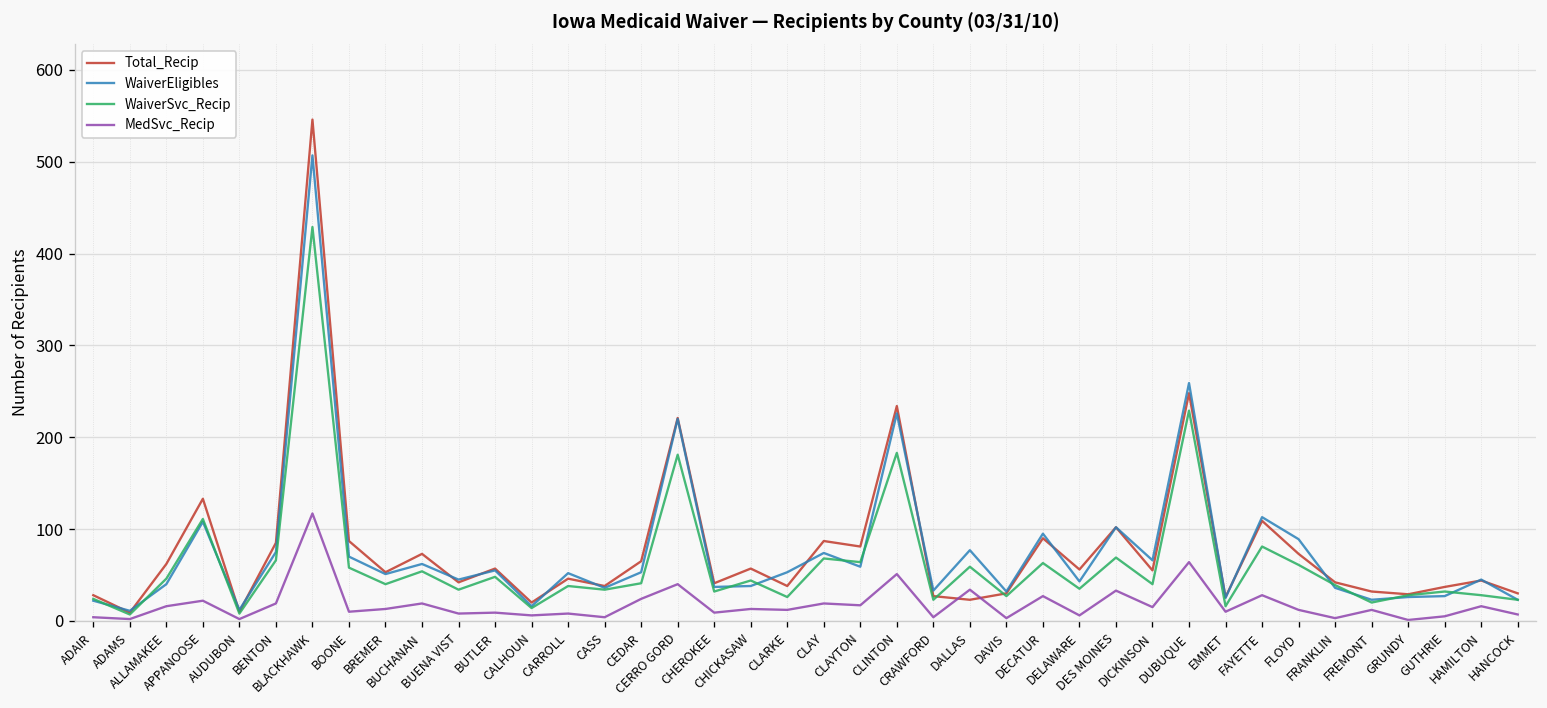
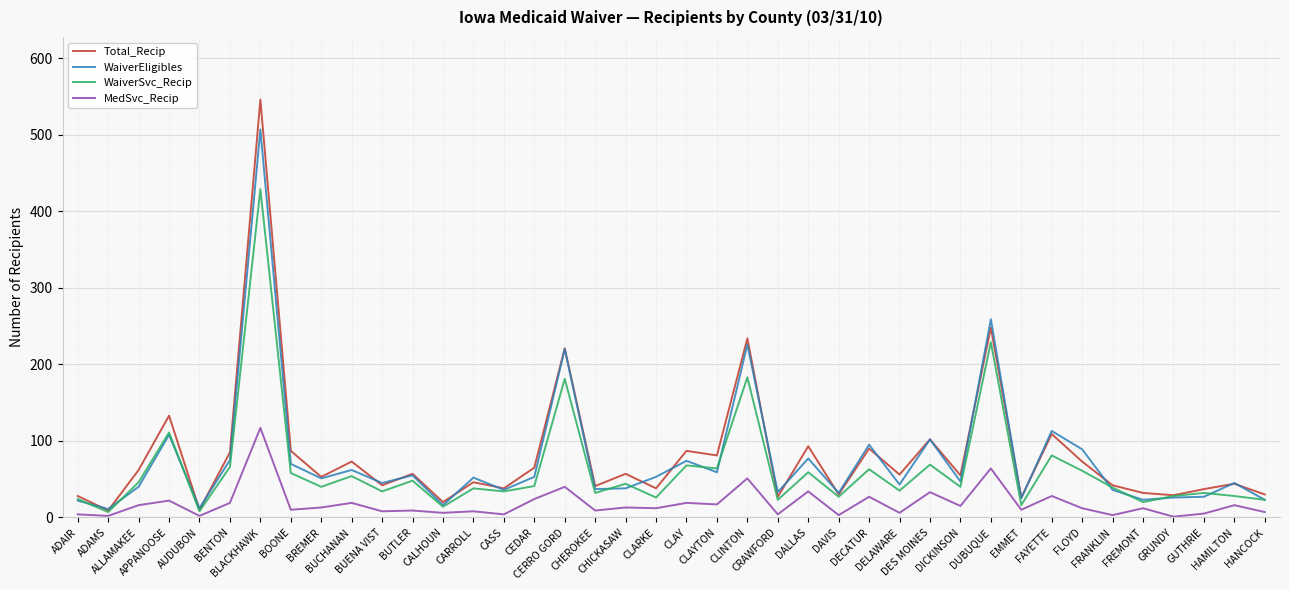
  {
    "Total_Recip": {
      "ADAIR": 30,
      "ALLAMAKEE": 60,
      "APPANOOSE": 130,
      "BENTON": 90,
      "BLACKHAWK": 550,
      "BOONE": 90,
      "BUCHANAN": 70,
      "CALHOUN": 20,
      "CARROLL": 50,
      "CEDAR": 70,
      "CHEROKEE": 40,
      "CHICKASAW": 60,
      "CLARKE": 40,
      "CLAY": 90,
      "CLAYTON": 80,
      "CLINTON": 230,
      "CRAWFORD": 30,
-     "DALLAS": 20,
+     "DALLAS": 90,
      "DECATUR": 90,
      "DELAWARE": 60,
      "DICKINSON": 60,
      "DUBUQUE": 250,
      "FAYETTE": 110,
      "FLOYD": 70,
      "FREMONT": 30,
      "GUTHRIE": 40,
      "HANCOCK": 30
    },
    "WaiverEligibles": {
      "ALLAMAKEE": 40,
      "BENTON": 80,
      "BLACKHAWK": 510,
      "BOONE": 70,
      "BUCHANAN": 60,
      "CARROLL": 50,
      "CEDAR": 50,
      "CHEROKEE": 40,
      "CHICKASAW": 40,
      "CLARKE": 50,
      "CLAY": 70,
      "CLAYTON": 60,
      "CLINTON": 230,
      "CRAWFORD": 30,
      "DALLAS": 80,
      "DECATUR": 100,
      "DELAWARE": 40,
-     "DICKINSON": 70,
+     "DICKINSON": 50,
      "DUBUQUE": 260,
      "FAYETTE": 110,
      "FLOYD": 90,
      "GUTHRIE": 30
    },
    "WaiverSvc_Recip": {
      "ALLAMAKEE": 50,
      "BENTON": 70,
      "BLACKHAWK": 430,
      "BOONE": 60,
      "BREMER": 40,
      "BUCHANAN": 50,
      "BUENA VIST": 30,
      "BUTLER": 50,
      "CARROLL": 40,
      "CEDAR": 40,
      "CERRO GORD": 180,
      "CHEROKEE": 30,
      "CHICKASAW": 40,
      "CLARKE": 30,
      "CLAY": 70,
      "CLAYTON": 60,
      "CLINTON": 180,
      "CRAWFORD": 20,
      "DALLAS": 60,
      "DECATUR": 60,
      "DELAWARE": 40,
      "DES MOINES": 70,
      "DICKINSON": 40,
      "DUBUQUE": 230,
      "EMMET": 20,
      "FAYETTE": 80,
      "FLOYD": 60,
      "GUTHRIE": 30,
      "HAMILTON": 30
    },
    "MedSvc_Recip": {
      "ADAIR": 0,
      "ADAMS": 0,
      "ALLAMAKEE": 20,
      "APPANOOSE": 20,
      "AUDUBON": 0,
      "BENTON": 20,
      "BLACKHAWK": 120,
      "BOONE": 10,
      "BREMER": 10,
      "BUCHANAN": 20,
      "BUENA VIST": 10,
      "BUTLER": 10,
      "CALHOUN": 10,
      "CARROLL": 10,
      "CASS": 0,
      "CEDAR": 20,
      "CERRO GORD": 40,
      "CHEROKEE": 10,
      "CHICKASAW": 10,
      "CLARKE": 10,
      "CLAY": 20,
      "CLAYTON": 20,
      "CLINTON": 50,
      "CRAWFORD": 0,
      "DALLAS": 30,
      "DAVIS": 0,
      "DECATUR": 30,
      "DELAWARE": 10,
      "DES MOINES": 30,
      "DICKINSON": 20,
      "DUBUQUE": 60,
      "EMMET": 10,
      "FAYETTE": 30,
      "FLOYD": 10,
      "FRANKLIN": 0,
      "FREMONT": 10,
      "GRUNDY": 0,
      "GUTHRIE": 10,
      "HAMILTON": 20,
      "HANCOCK": 10
    }
  }
